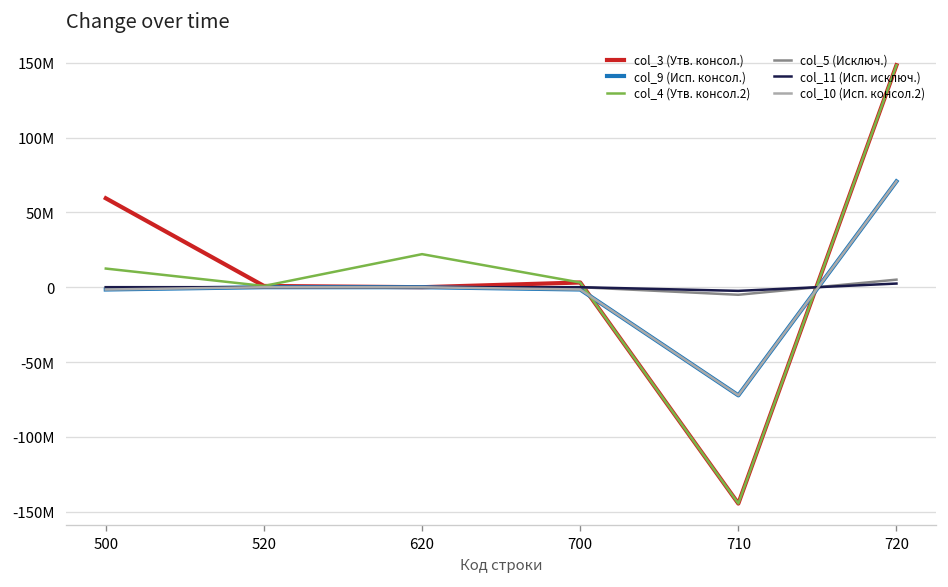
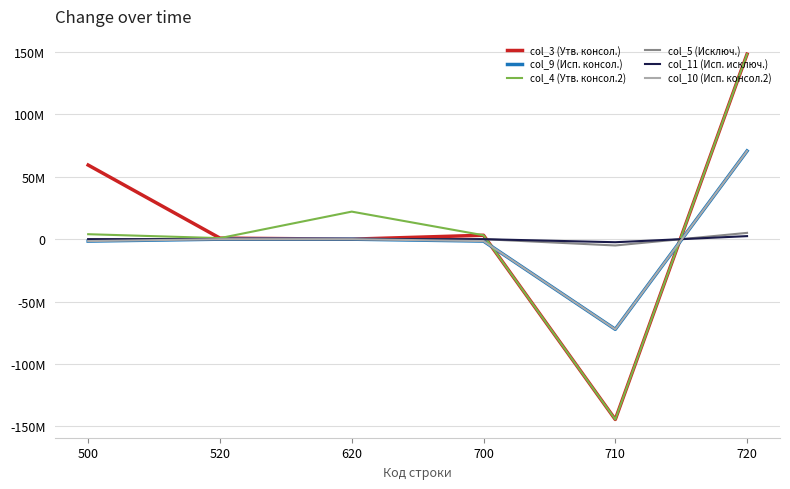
  {
    "col_3 (Утв. консол.)": {
      "500": 59000000
    },
    "col_4 (Утв. консол.2)": {
-     "500": 12000000,
+     "500": 4000000,
      "620": 22000000
    },
    "col_11 (Исп. исключ.)": {
      "710": -2000000,
      "720": 2000000
    }
  }
